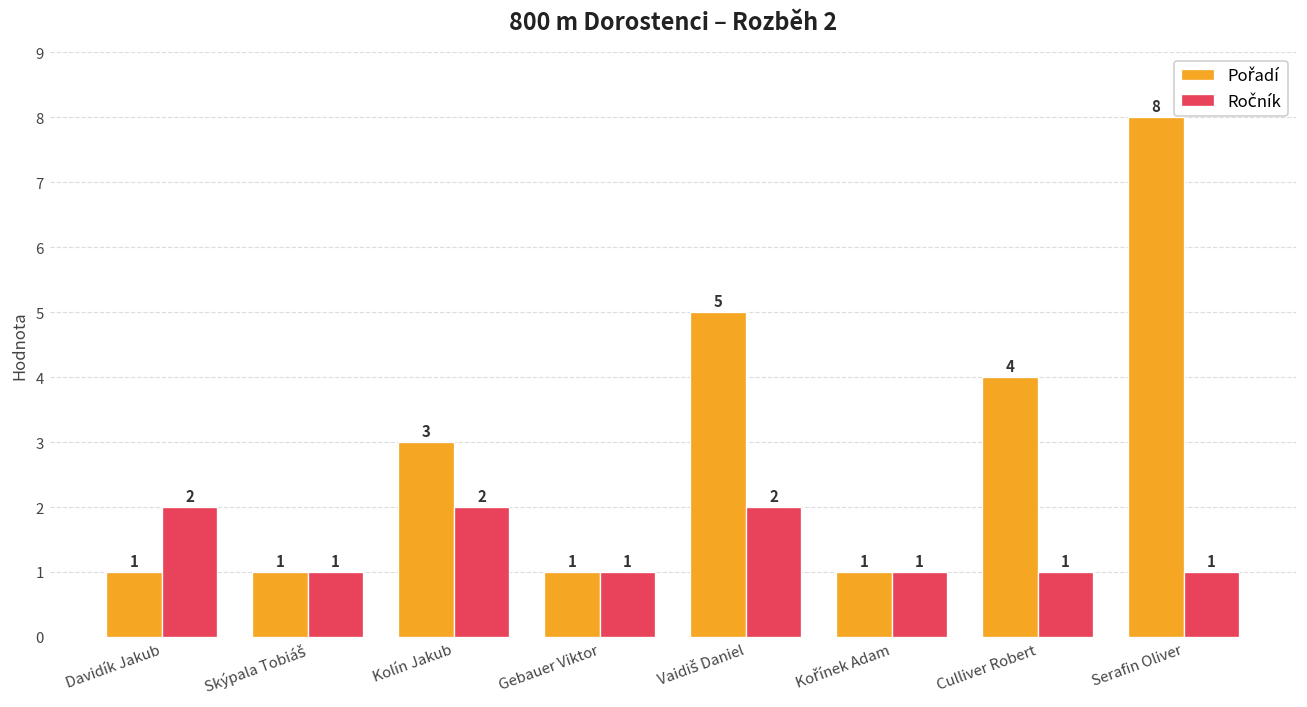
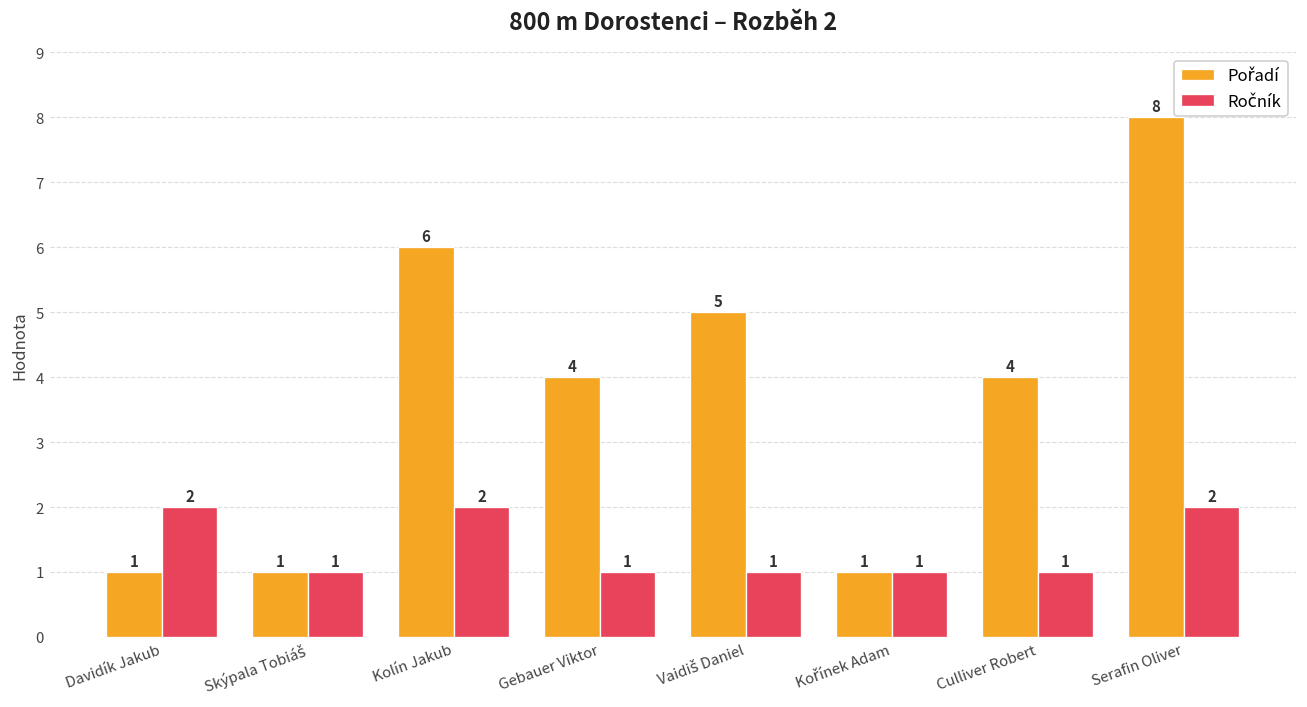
  {
    "Pořadí": {
      "Davidík Jakub": 1,
      "Skýpala Tobiáš": 1,
-     "Kolín Jakub": 3,
-     "Gebauer Viktor": 1,
+     "Kolín Jakub": 6,
+     "Gebauer Viktor": 4,
      "Vaidiš Daniel": 5,
      "Kořínek Adam": 1,
      "Culliver Robert": 4,
      "Serafin Oliver": 8
    },
    "Ročník": {
      "Davidík Jakub": 2,
      "Skýpala Tobiáš": 1,
      "Kolín Jakub": 2,
      "Gebauer Viktor": 1,
-     "Vaidiš Daniel": 2,
+     "Vaidiš Daniel": 1,
      "Kořínek Adam": 1,
      "Culliver Robert": 1,
-     "Serafin Oliver": 1
+     "Serafin Oliver": 2
    }
  }
